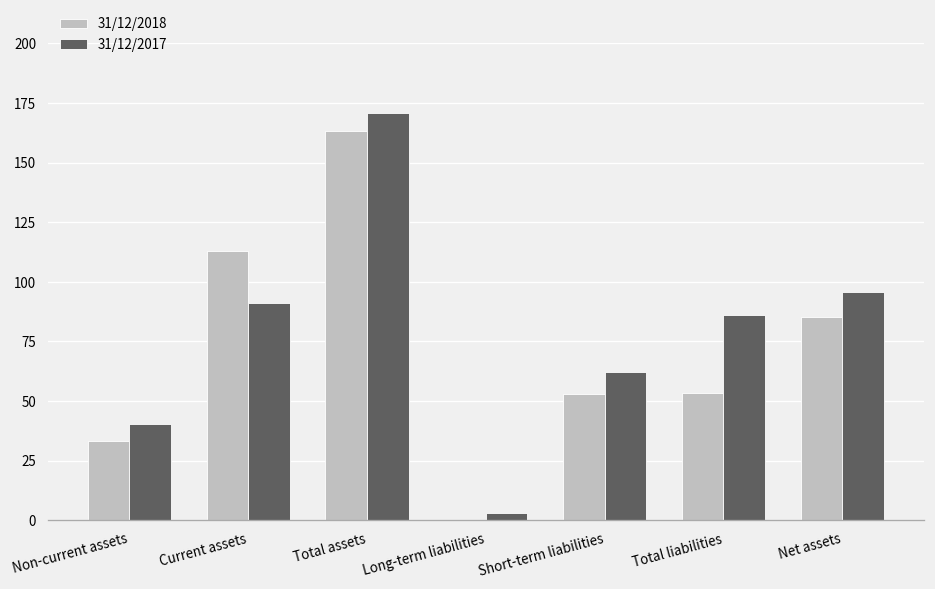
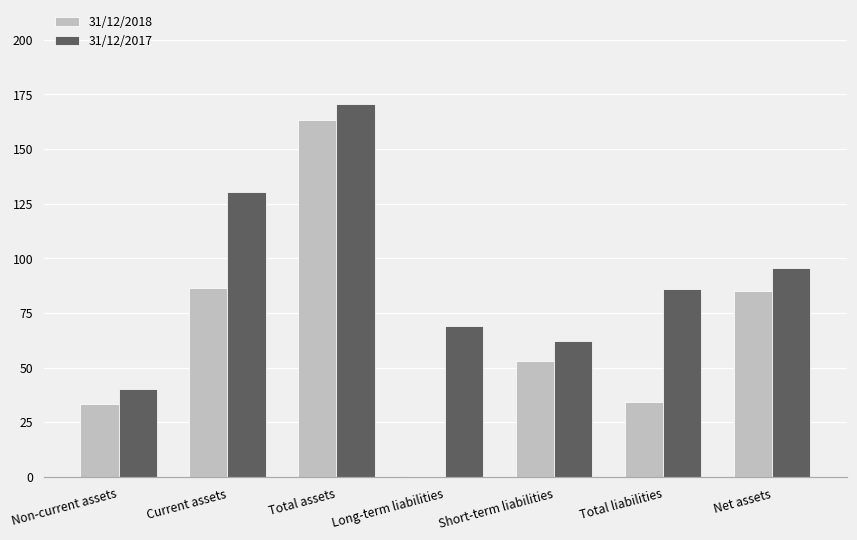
  {
    "31/12/2018": {
      "Non-current assets": 33,
-     "Current assets": 113,
+     "Current assets": 87,
      "Total assets": 163,
      "Short-term liabilities": 53,
-     "Total liabilities": 53,
+     "Total liabilities": 34,
      "Net assets": 85
    },
    "31/12/2017": {
      "Non-current assets": 40,
-     "Current assets": 91,
+     "Current assets": 130,
      "Total assets": 171,
-     "Long-term liabilities": 3,
+     "Long-term liabilities": 69,
      "Short-term liabilities": 62,
      "Total liabilities": 86,
      "Net assets": 96
    }
  }
